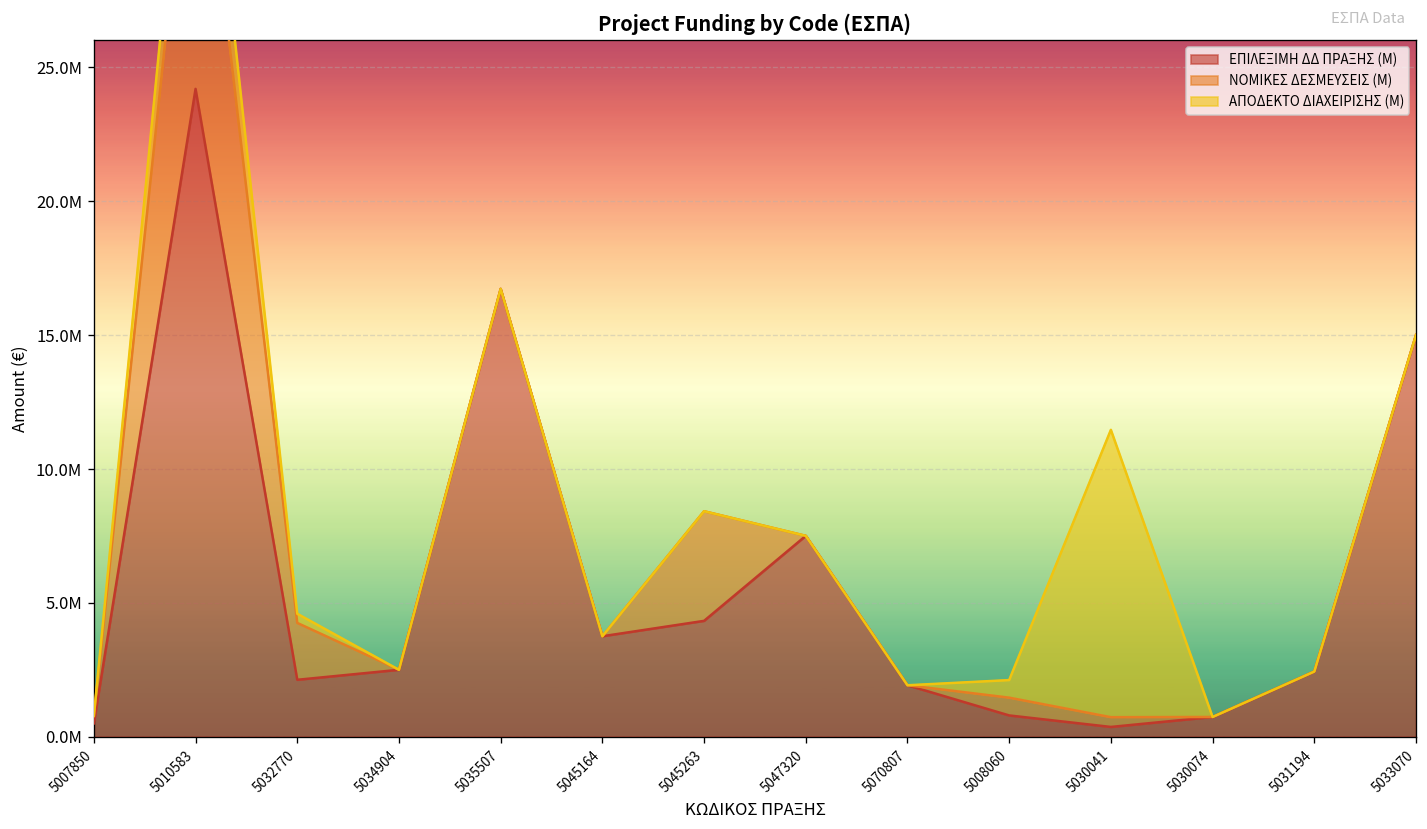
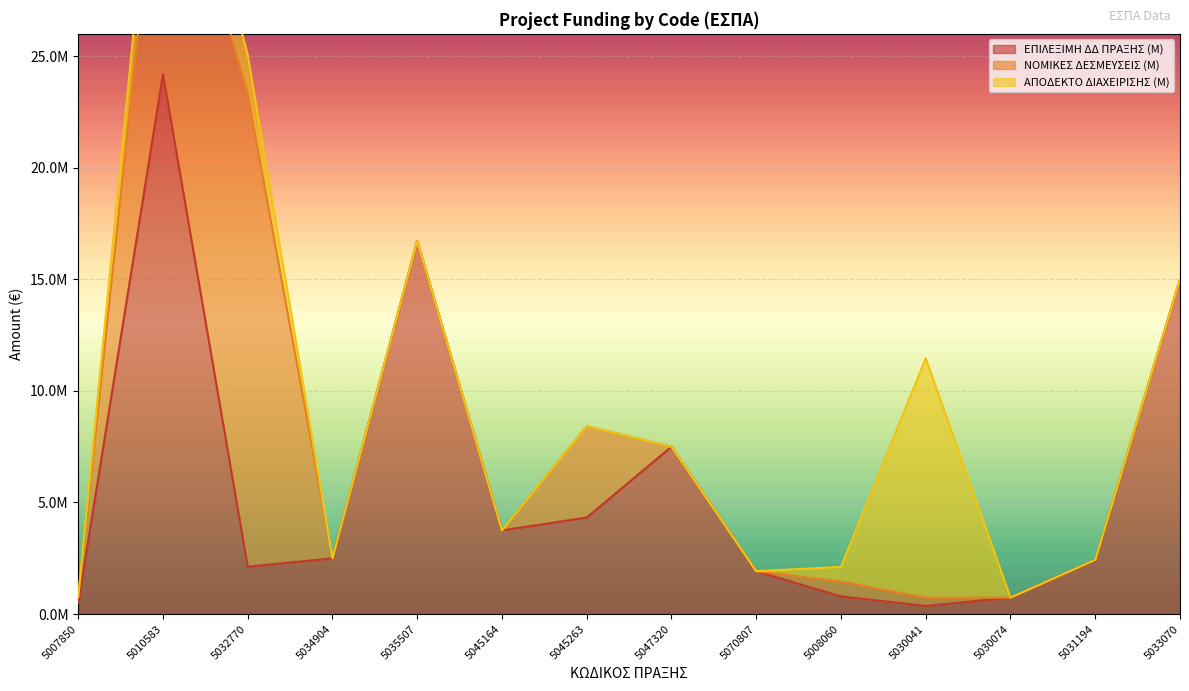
  {
    "ΕΠΙΛΕΞΙΜΗ ΔΔ ΠΡΑΞΗΣ (M)": {
      "5007850": 500000,
      "5010583": 24200000,
      "5032770": 2100000,
      "5045263": 4300000,
      "5008060": 800000,
      "5030041": 400000
    },
    "ΝΟΜΙΚΕΣ ΔΕΣΜΕΥΣΕΙΣ (M)": {
-     "5032770": 2100000,
+     "5032770": 21200000,
      "5008060": 700000,
      "5030041": 400000
    },
    "ΑΠΟΔΕΚΤΟ ΔΙΑΧΕΙΡΙΣΗΣ (M)": {
-     "5032770": 300000,
+     "5032770": 1800000,
      "5008060": 700000,
      "5030041": 10700000
    }
  }
